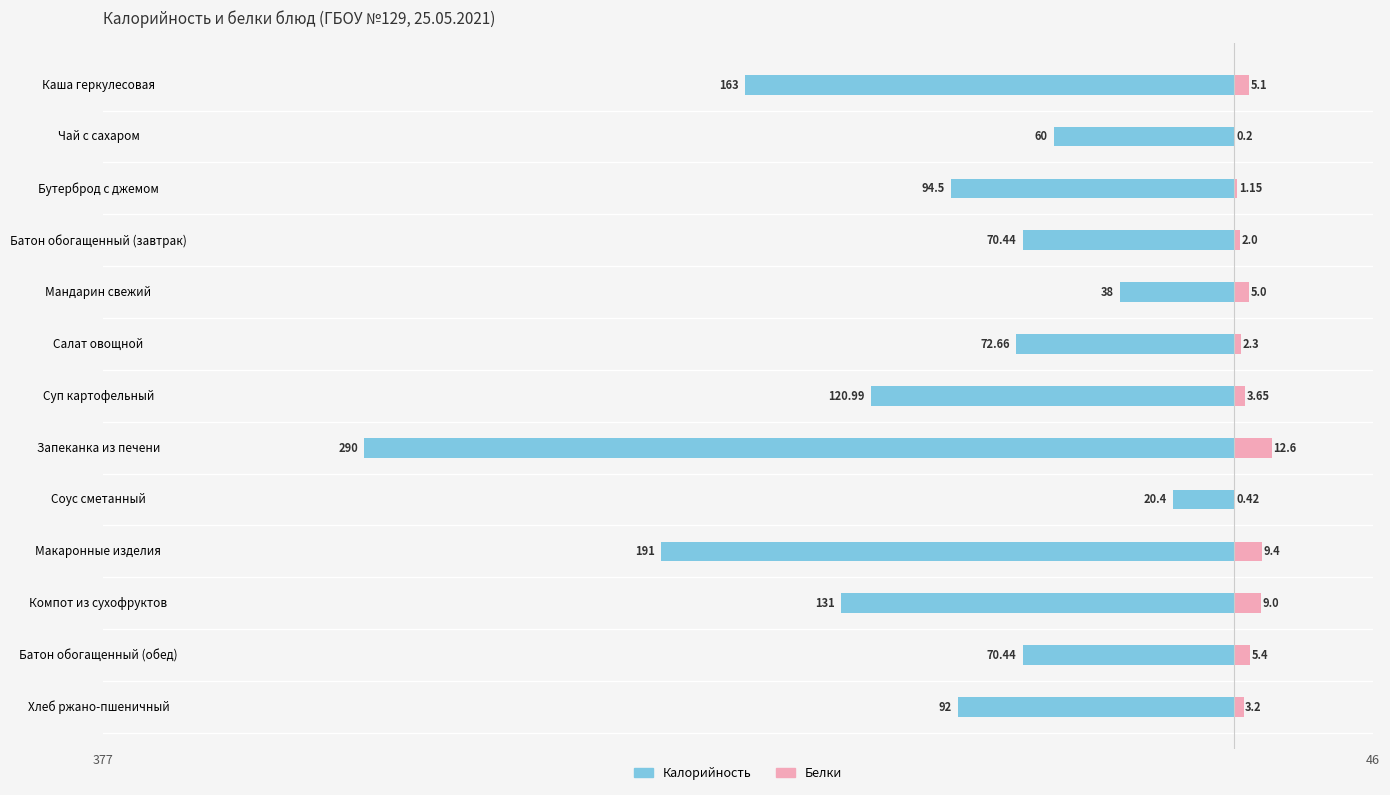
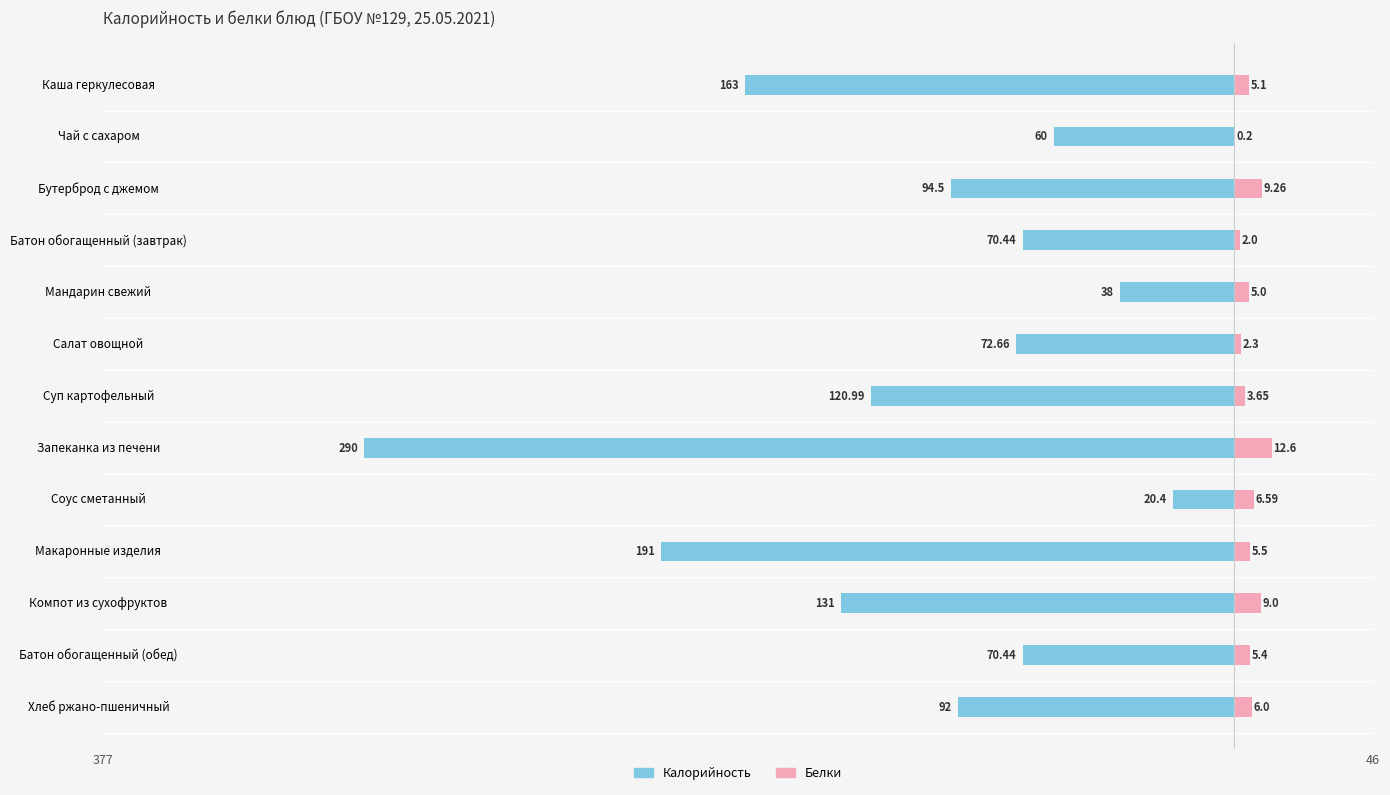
  {
    "Белки": {
      "Каша геркулесовая": 5.1,
      "Чай с сахаром": 0.2,
-     "Бутерброд с джемом": 1.15,
+     "Бутерброд с джемом": 9.26,
      "Батон обогащенный (завтрак)": 2.0,
      "Мандарин свежий": 5.0,
      "Салат овощной": 2.3,
      "Суп картофельный": 3.65,
      "Запеканка из печени": 12.6,
-     "Соус сметанный": 0.42,
-     "Макаронные изделия": 9.4,
+     "Соус сметанный": 6.59,
+     "Макаронные изделия": 5.5,
      "Компот из сухофруктов": 9.0,
      "Батон обогащенный (обед)": 5.4,
-     "Хлеб ржано-пшеничный": 3.2
+     "Хлеб ржано-пшеничный": 6.0
    }
  }
